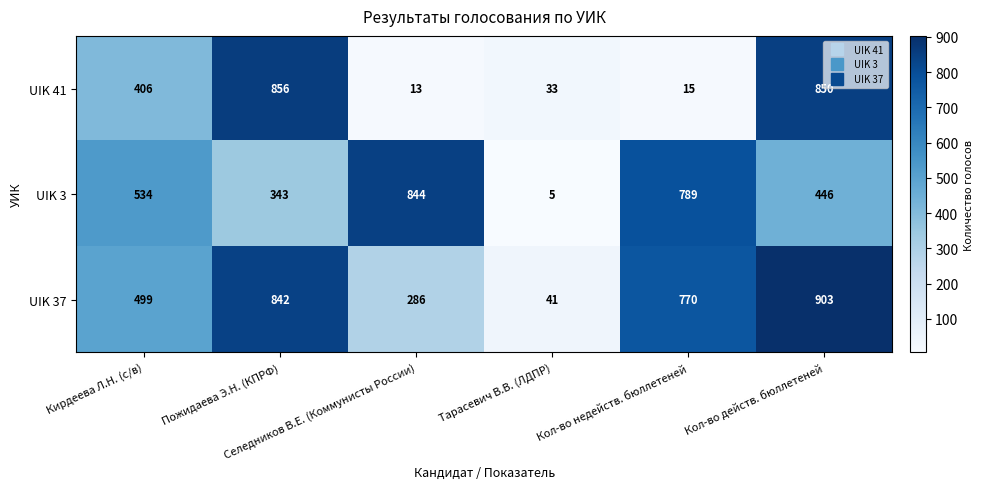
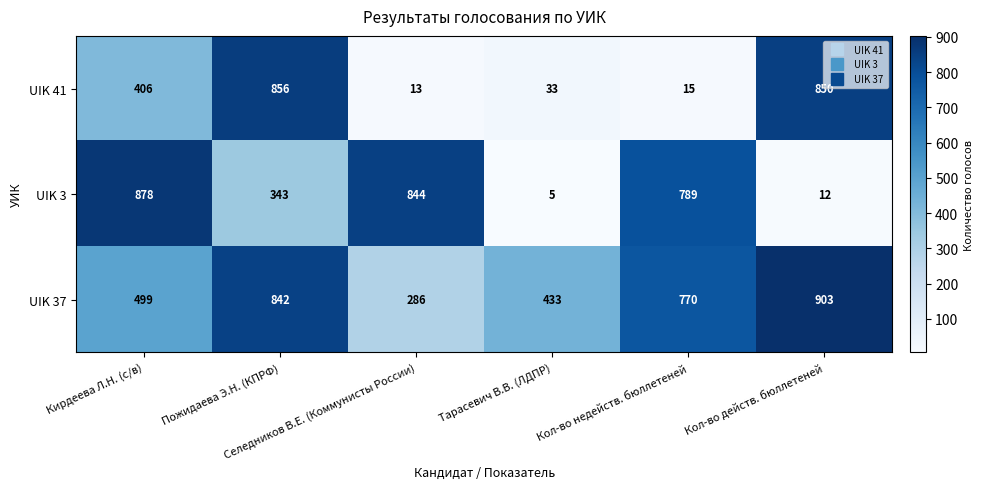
  {
    "UIK 41": {
      "Кирдеева Л.Н. (с/в)": 406,
      "Пожидаева Э.Н. (КПРФ)": 856,
      "Селедников В.Е. (Коммунисты России)": 13,
      "Тарасевич В.В. (ЛДПР)": 33,
      "Кол-во недейств. бюллетеней": 15
    },
    "UIK 3": {
-     "Кирдеева Л.Н. (с/в)": 534,
+     "Кирдеева Л.Н. (с/в)": 878,
      "Пожидаева Э.Н. (КПРФ)": 343,
      "Селедников В.Е. (Коммунисты России)": 844,
      "Тарасевич В.В. (ЛДПР)": 5,
      "Кол-во недейств. бюллетеней": 789,
-     "Кол-во действ. бюллетеней": 446
+     "Кол-во действ. бюллетеней": 12
    },
    "UIK 37": {
      "Кирдеева Л.Н. (с/в)": 499,
      "Пожидаева Э.Н. (КПРФ)": 842,
      "Селедников В.Е. (Коммунисты России)": 286,
-     "Тарасевич В.В. (ЛДПР)": 41,
+     "Тарасевич В.В. (ЛДПР)": 433,
      "Кол-во недейств. бюллетеней": 770,
      "Кол-во действ. бюллетеней": 903
    }
  }
